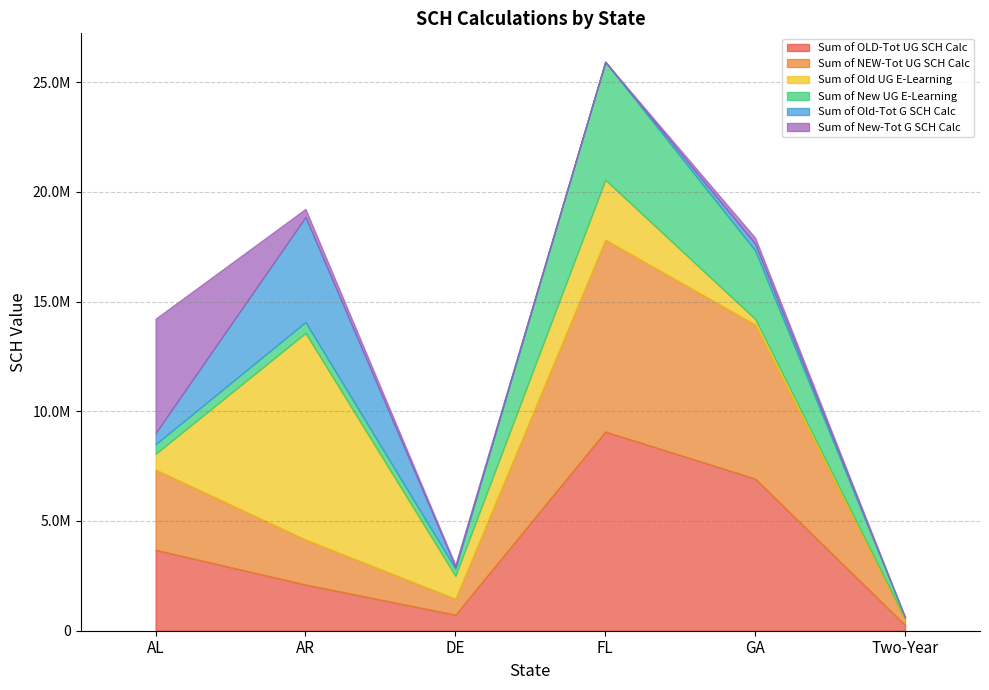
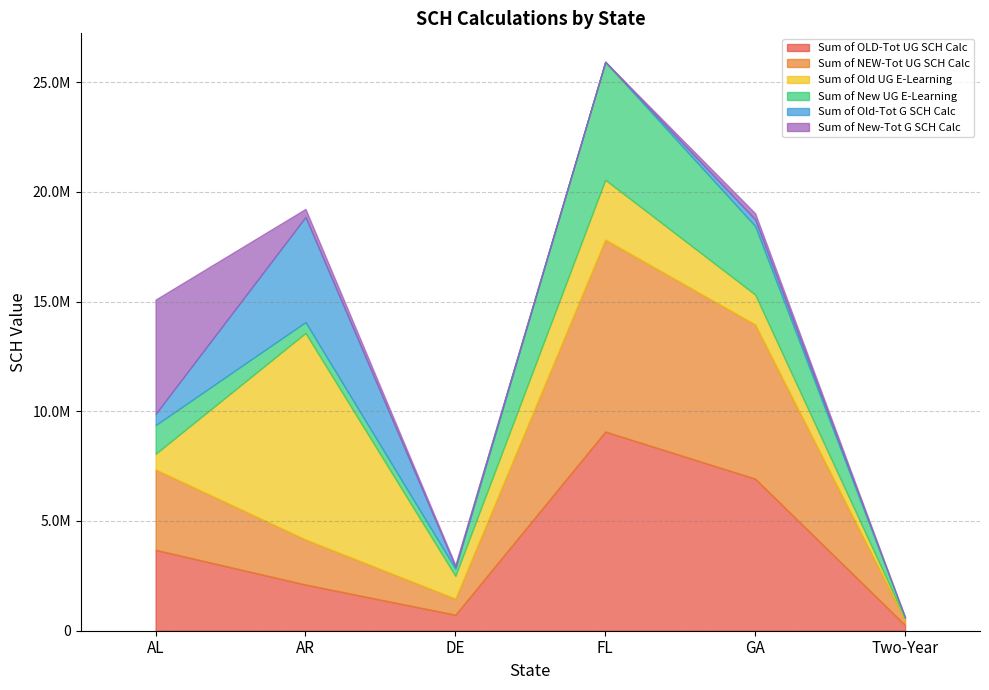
  {
    "Sum of Old UG E-Learning": {
      "AL": 700000,
      "AR": 9400000,
      "DE": 1000000,
      "FL": 2700000,
-     "GA": 200000
+     "GA": 1400000
    },
    "Sum of New UG E-Learning": {
-     "AL": 400000,
+     "AL": 1300000,
      "AR": 500000,
      "GA": 3100000
    },
    "Sum of Old-Tot G SCH Calc": {
      "AL": 500000,
      "AR": 4800000,
      "GA": 300000
    },
    "Sum of New-Tot G SCH Calc": {
      "AL": 5200000,
      "AR": 400000,
      "GA": 300000
    }
  }
